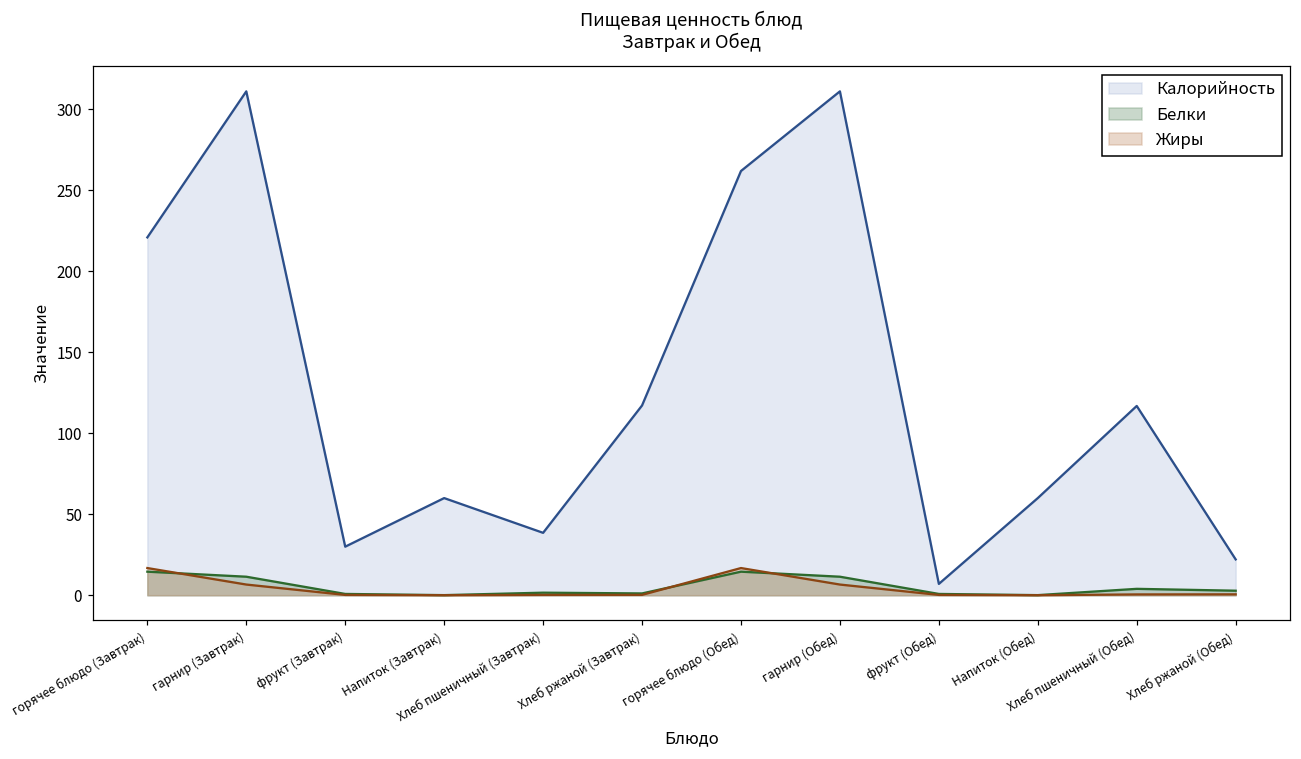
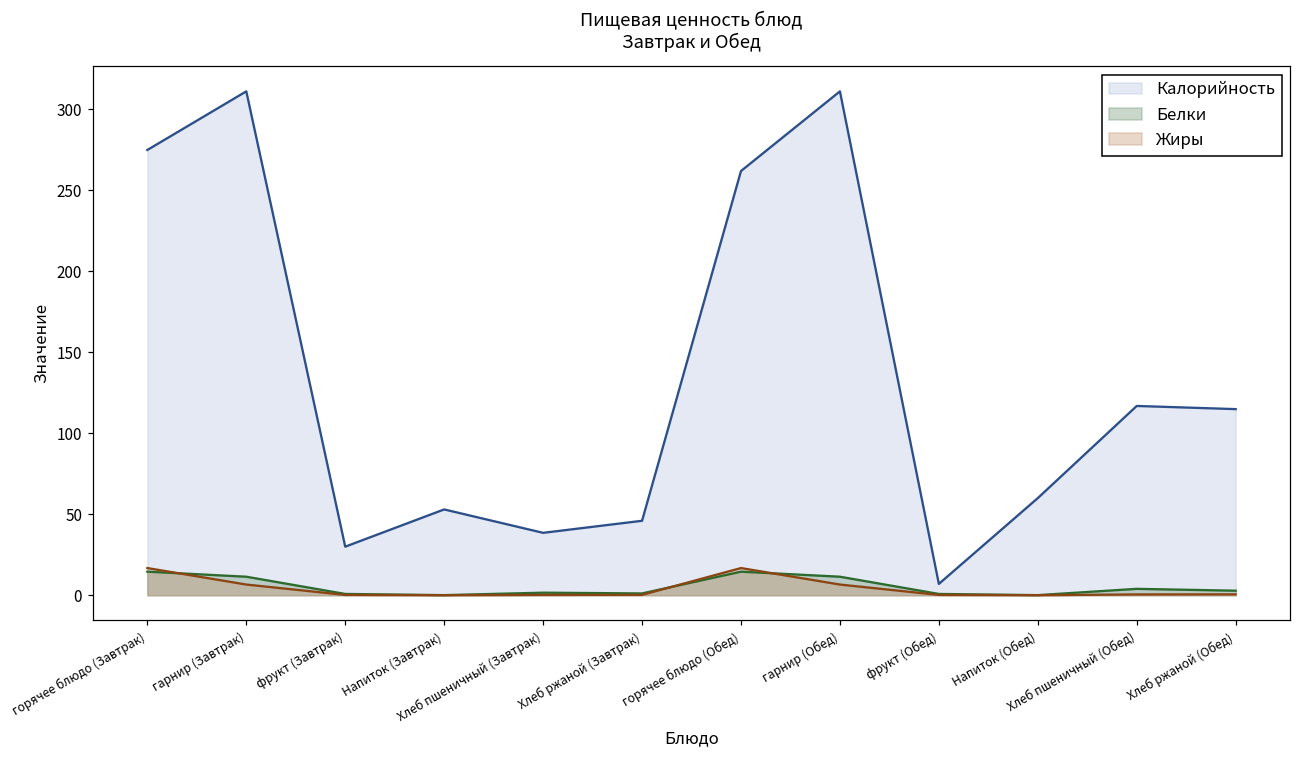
  {
    "Калорийность": {
-     "горячее блюдо (Завтрак)": 221,
+     "горячее блюдо (Завтрак)": 275,
      "гарнир (Завтрак)": 311,
      "фрукт (Завтрак)": 30,
-     "Напиток (Завтрак)": 60,
+     "Напиток (Завтрак)": 53,
      "Хлеб пшеничный (Завтрак)": 39,
-     "Хлеб ржаной (Завтрак)": 117,
+     "Хлеб ржаной (Завтрак)": 46,
      "горячее блюдо (Обед)": 262,
      "гарнир (Обед)": 311,
      "фрукт (Обед)": 7,
      "Напиток (Обед)": 60,
      "Хлеб пшеничный (Обед)": 117,
-     "Хлеб ржаной (Обед)": 22
+     "Хлеб ржаной (Обед)": 115
    }
  }
